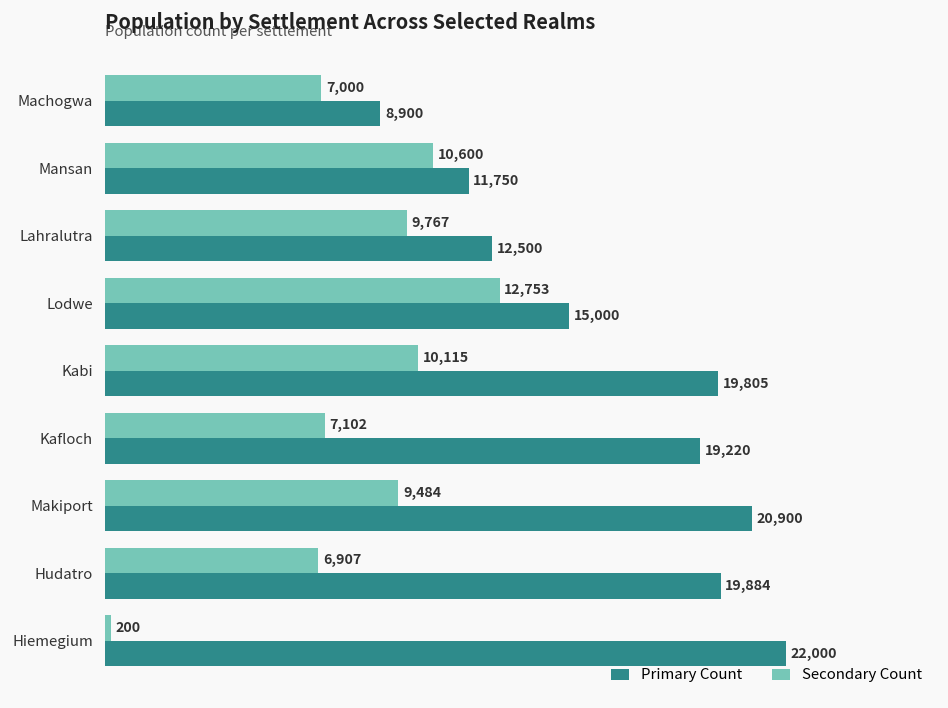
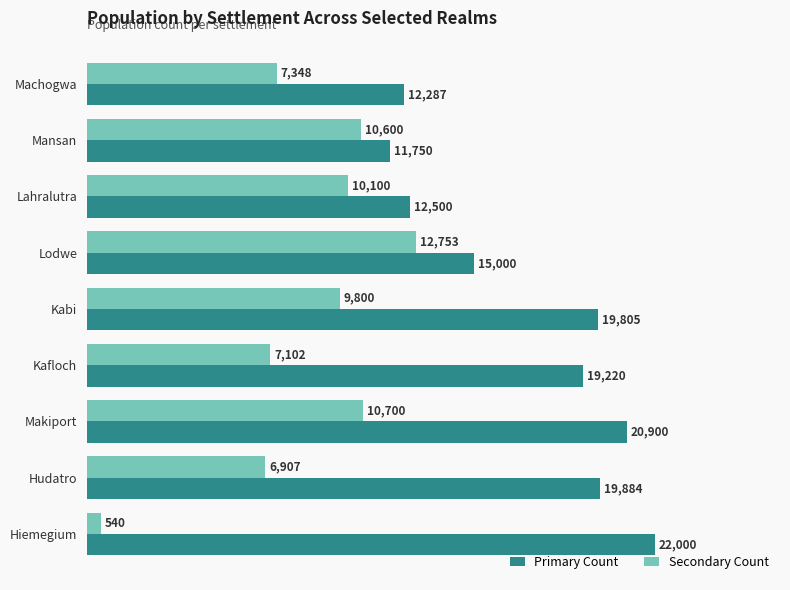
  {
    "Primary Count": {
-     "Machogwa": "8,900",
+     "Machogwa": "12,287",
      "Mansan": "11,750",
      "Lahralutra": "12,500",
      "Lodwe": "15,000",
      "Kabi": "19,805",
      "Kafloch": "19,220",
      "Makiport": "20,900",
      "Hudatro": "19,884",
      "Hiemegium": "22,000"
    },
    "Secondary Count": {
-     "Machogwa": "7,000",
+     "Machogwa": "7,348",
      "Mansan": "10,600",
-     "Lahralutra": "9,767",
+     "Lahralutra": "10,100",
      "Lodwe": "12,753",
-     "Kabi": "10,115",
+     "Kabi": "9,800",
      "Kafloch": "7,102",
-     "Makiport": "9,484",
+     "Makiport": "10,700",
      "Hudatro": "6,907",
-     "Hiemegium": "200"
+     "Hiemegium": "540"
    }
  }
